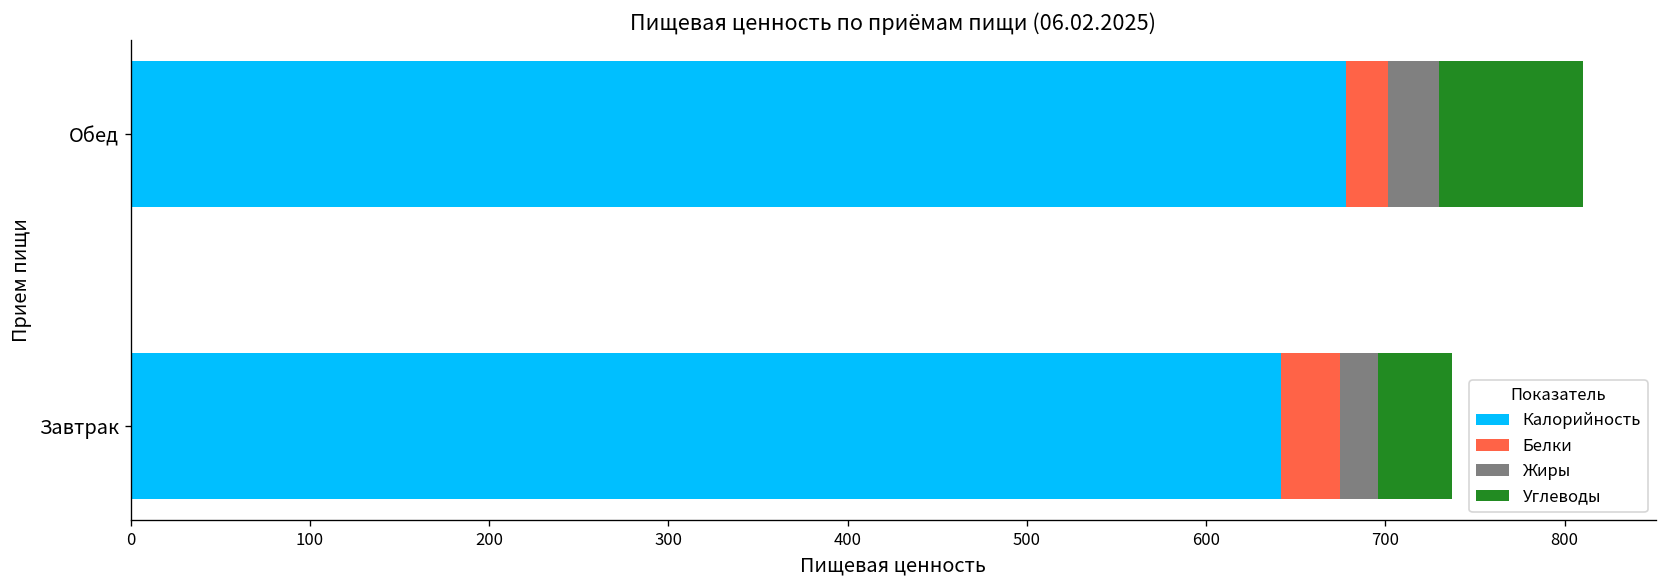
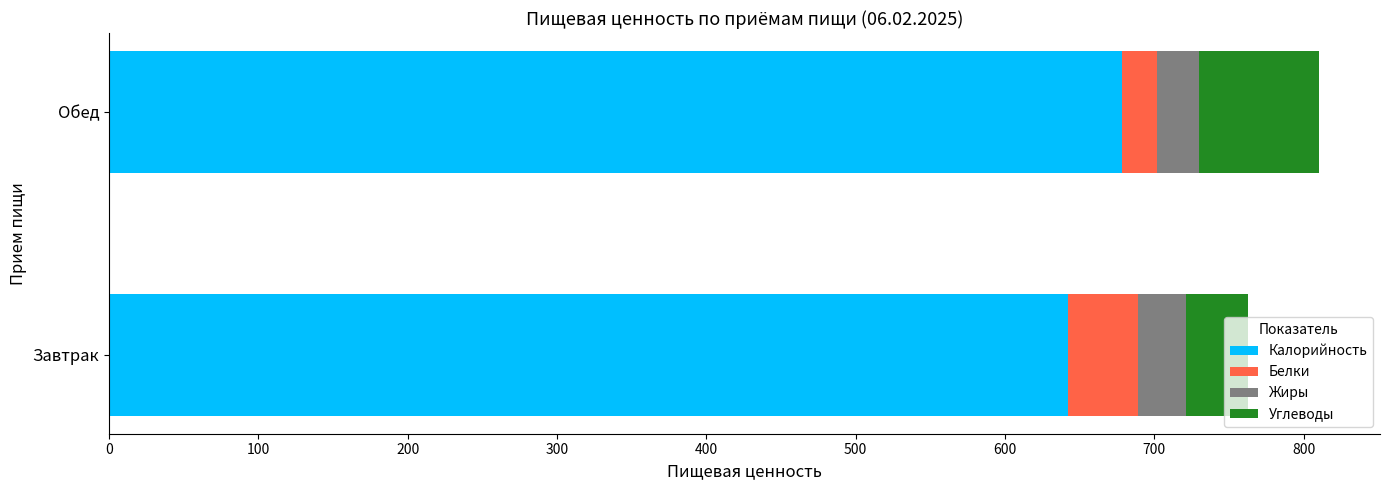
  {
    "Калорийность": {
      "Обед": 678,
      "Завтрак": 642
    },
    "Белки": {
      "Обед": 24,
-     "Завтрак": 33
+     "Завтрак": 47
    },
    "Жиры": {
      "Обед": 28,
-     "Завтрак": 21
+     "Завтрак": 32
    },
    "Углеводы": {
      "Обед": 80
    }
  }
